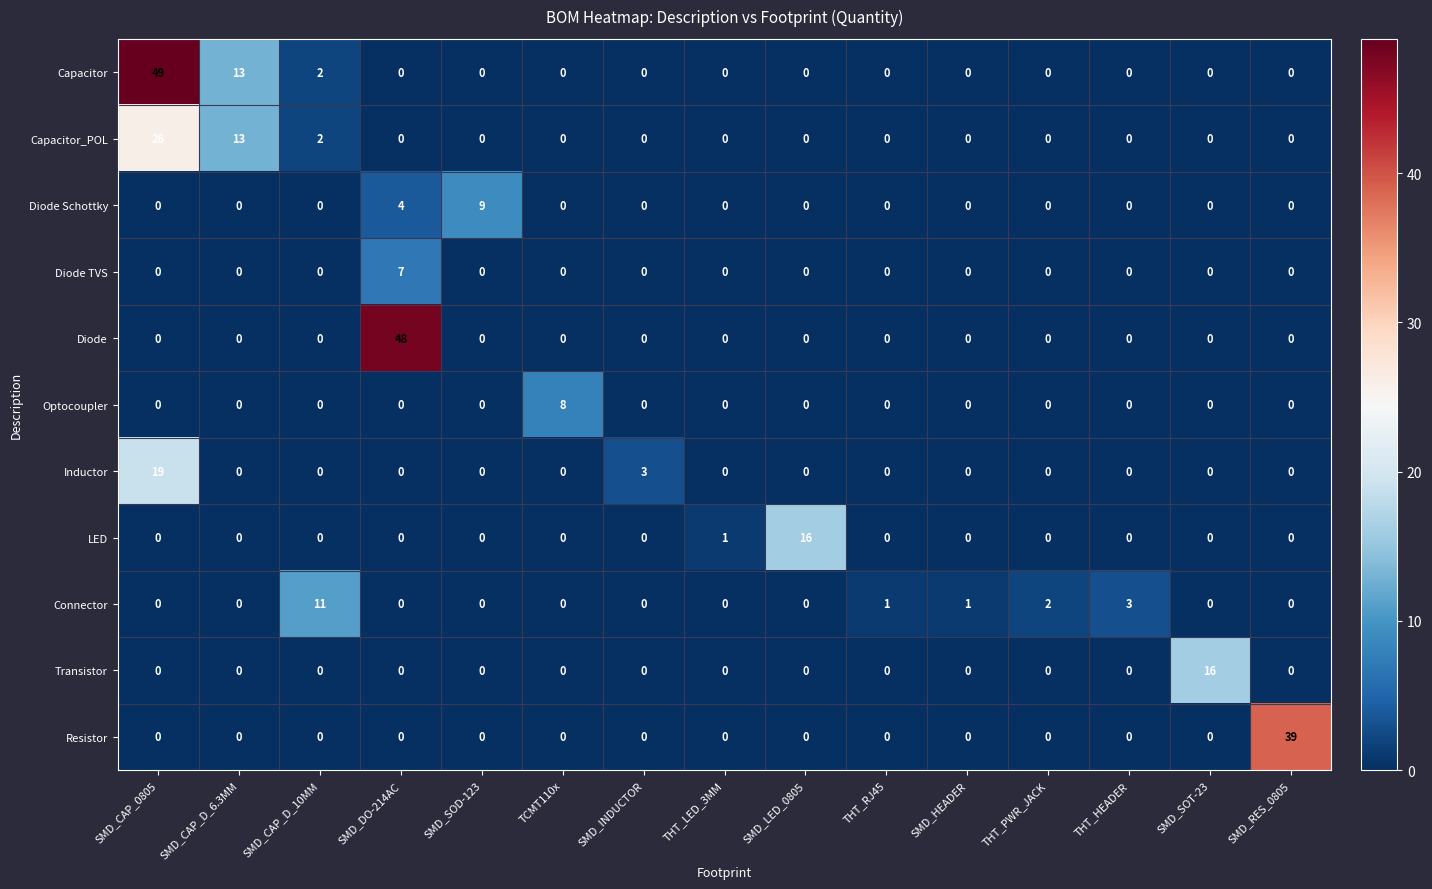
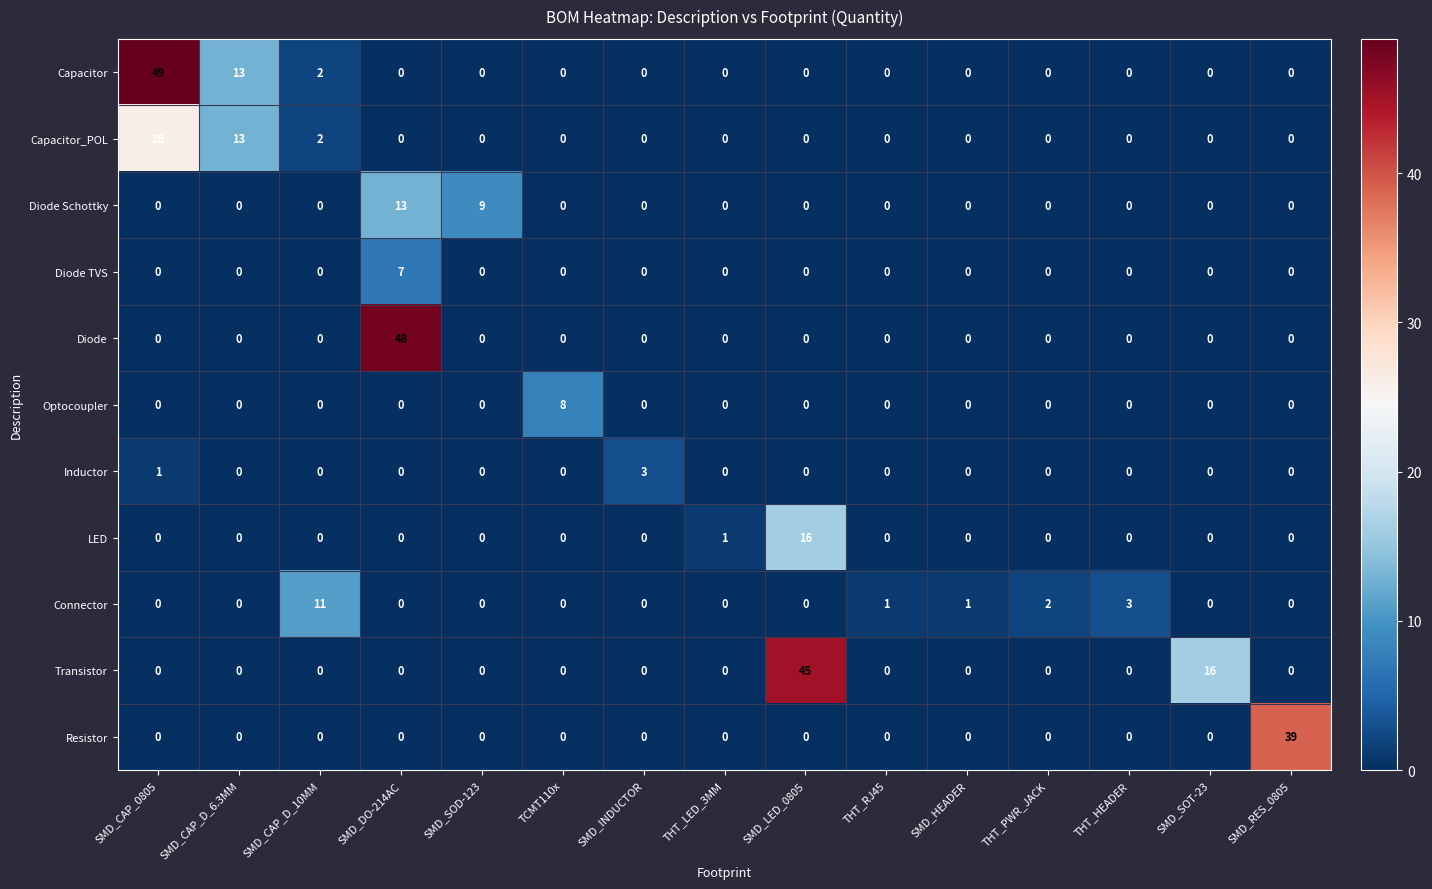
  {
    "Capacitor": {
      "SMD_CAP_0805": 49,
      "SMD_CAP_D_6.3MM": 13,
      "SMD_CAP_D_10MM": 2,
      "SMD_DO-214AC": 0,
      "SMD_SOD-123": 0,
      "TCMT110x": 0,
      "SMD_INDUCTOR": 0,
      "THT_LED_3MM": 0,
      "SMD_LED_0805": 0,
      "THT_RJ45": 0,
      "SMD_HEADER": 0,
      "THT_PWR_JACK": 0,
      "THT_HEADER": 0,
      "SMD_SOT-23": 0,
      "SMD_RES_0805": 0
    },
    "Capacitor_POL": {
      "SMD_CAP_D_6.3MM": 13,
      "SMD_CAP_D_10MM": 2,
      "SMD_DO-214AC": 0,
      "SMD_SOD-123": 0,
      "TCMT110x": 0,
      "SMD_INDUCTOR": 0,
      "THT_LED_3MM": 0,
      "SMD_LED_0805": 0,
      "THT_RJ45": 0,
      "SMD_HEADER": 0,
      "THT_PWR_JACK": 0,
      "THT_HEADER": 0,
      "SMD_SOT-23": 0,
      "SMD_RES_0805": 0
    },
    "Diode Schottky": {
      "SMD_CAP_0805": 0,
      "SMD_CAP_D_6.3MM": 0,
      "SMD_CAP_D_10MM": 0,
-     "SMD_DO-214AC": 4,
+     "SMD_DO-214AC": 13,
      "SMD_SOD-123": 9,
      "TCMT110x": 0,
      "SMD_INDUCTOR": 0,
      "THT_LED_3MM": 0,
      "SMD_LED_0805": 0,
      "THT_RJ45": 0,
      "SMD_HEADER": 0,
      "THT_PWR_JACK": 0,
      "THT_HEADER": 0,
      "SMD_SOT-23": 0,
      "SMD_RES_0805": 0
    },
    "Diode TVS": {
      "SMD_CAP_0805": 0,
      "SMD_CAP_D_6.3MM": 0,
      "SMD_CAP_D_10MM": 0,
      "SMD_DO-214AC": 7,
      "SMD_SOD-123": 0,
      "TCMT110x": 0,
      "SMD_INDUCTOR": 0,
      "THT_LED_3MM": 0,
      "SMD_LED_0805": 0,
      "THT_RJ45": 0,
      "SMD_HEADER": 0,
      "THT_PWR_JACK": 0,
      "THT_HEADER": 0,
      "SMD_SOT-23": 0,
      "SMD_RES_0805": 0
    },
    "Diode": {
      "SMD_CAP_0805": 0,
      "SMD_CAP_D_6.3MM": 0,
      "SMD_CAP_D_10MM": 0,
      "SMD_DO-214AC": 48,
      "SMD_SOD-123": 0,
      "TCMT110x": 0,
      "SMD_INDUCTOR": 0,
      "THT_LED_3MM": 0,
      "SMD_LED_0805": 0,
      "THT_RJ45": 0,
      "SMD_HEADER": 0,
      "THT_PWR_JACK": 0,
      "THT_HEADER": 0,
      "SMD_SOT-23": 0,
      "SMD_RES_0805": 0
    },
    "Optocoupler": {
      "SMD_CAP_0805": 0,
      "SMD_CAP_D_6.3MM": 0,
      "SMD_CAP_D_10MM": 0,
      "SMD_DO-214AC": 0,
      "SMD_SOD-123": 0,
      "TCMT110x": 8,
      "SMD_INDUCTOR": 0,
      "THT_LED_3MM": 0,
      "SMD_LED_0805": 0,
      "THT_RJ45": 0,
      "SMD_HEADER": 0,
      "THT_PWR_JACK": 0,
      "THT_HEADER": 0,
      "SMD_SOT-23": 0,
      "SMD_RES_0805": 0
    },
    "Inductor": {
-     "SMD_CAP_0805": 19,
+     "SMD_CAP_0805": 1,
      "SMD_CAP_D_6.3MM": 0,
      "SMD_CAP_D_10MM": 0,
      "SMD_DO-214AC": 0,
      "SMD_SOD-123": 0,
      "TCMT110x": 0,
      "SMD_INDUCTOR": 3,
      "THT_LED_3MM": 0,
      "SMD_LED_0805": 0,
      "THT_RJ45": 0,
      "SMD_HEADER": 0,
      "THT_PWR_JACK": 0,
      "THT_HEADER": 0,
      "SMD_SOT-23": 0,
      "SMD_RES_0805": 0
    },
    "LED": {
      "SMD_CAP_0805": 0,
      "SMD_CAP_D_6.3MM": 0,
      "SMD_CAP_D_10MM": 0,
      "SMD_DO-214AC": 0,
      "SMD_SOD-123": 0,
      "TCMT110x": 0,
      "SMD_INDUCTOR": 0,
      "THT_LED_3MM": 1,
      "SMD_LED_0805": 16,
      "THT_RJ45": 0,
      "SMD_HEADER": 0,
      "THT_PWR_JACK": 0,
      "THT_HEADER": 0,
      "SMD_SOT-23": 0,
      "SMD_RES_0805": 0
    },
    "Connector": {
      "SMD_CAP_0805": 0,
      "SMD_CAP_D_6.3MM": 0,
      "SMD_CAP_D_10MM": 11,
      "SMD_DO-214AC": 0,
      "SMD_SOD-123": 0,
      "TCMT110x": 0,
      "SMD_INDUCTOR": 0,
      "THT_LED_3MM": 0,
      "SMD_LED_0805": 0,
      "THT_RJ45": 1,
      "SMD_HEADER": 1,
      "THT_PWR_JACK": 2,
      "THT_HEADER": 3,
      "SMD_SOT-23": 0,
      "SMD_RES_0805": 0
    },
    "Transistor": {
      "SMD_CAP_0805": 0,
      "SMD_CAP_D_6.3MM": 0,
      "SMD_CAP_D_10MM": 0,
      "SMD_DO-214AC": 0,
      "SMD_SOD-123": 0,
      "TCMT110x": 0,
      "SMD_INDUCTOR": 0,
      "THT_LED_3MM": 0,
-     "SMD_LED_0805": 0,
+     "SMD_LED_0805": 45,
      "THT_RJ45": 0,
      "SMD_HEADER": 0,
      "THT_PWR_JACK": 0,
      "THT_HEADER": 0,
      "SMD_SOT-23": 16,
      "SMD_RES_0805": 0
    },
    "Resistor": {
      "SMD_CAP_0805": 0,
      "SMD_CAP_D_6.3MM": 0,
      "SMD_CAP_D_10MM": 0,
      "SMD_DO-214AC": 0,
      "SMD_SOD-123": 0,
      "TCMT110x": 0,
      "SMD_INDUCTOR": 0,
      "THT_LED_3MM": 0,
      "SMD_LED_0805": 0,
      "THT_RJ45": 0,
      "SMD_HEADER": 0,
      "THT_PWR_JACK": 0,
      "THT_HEADER": 0,
      "SMD_SOT-23": 0,
      "SMD_RES_0805": 39
    }
  }
